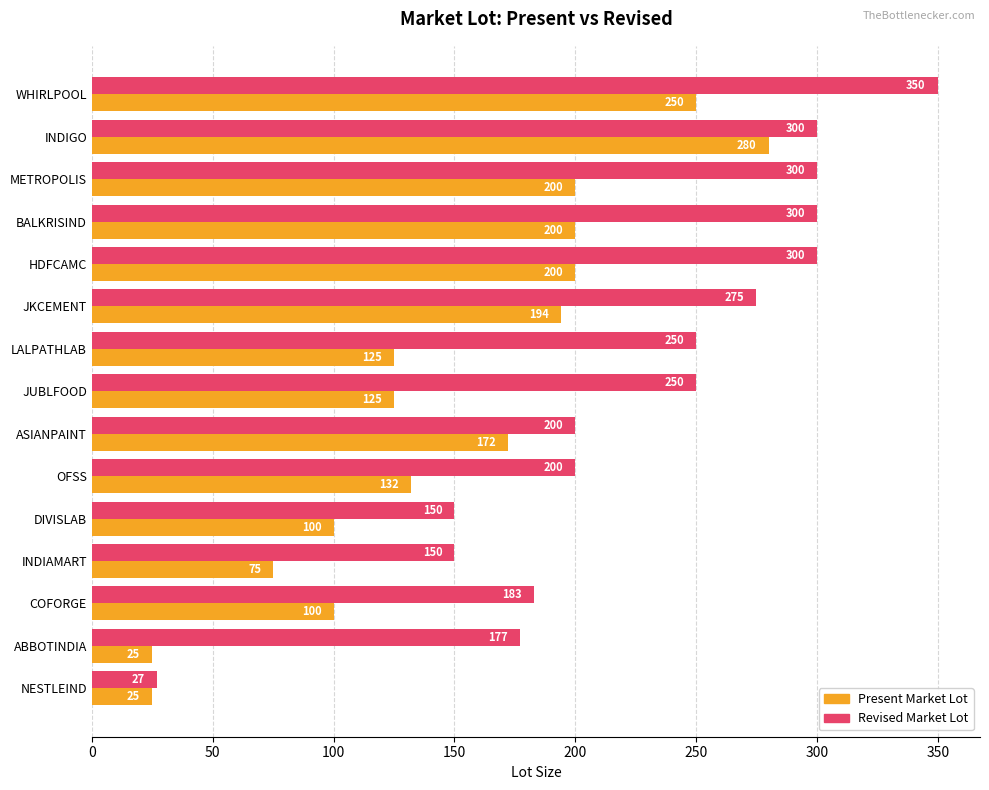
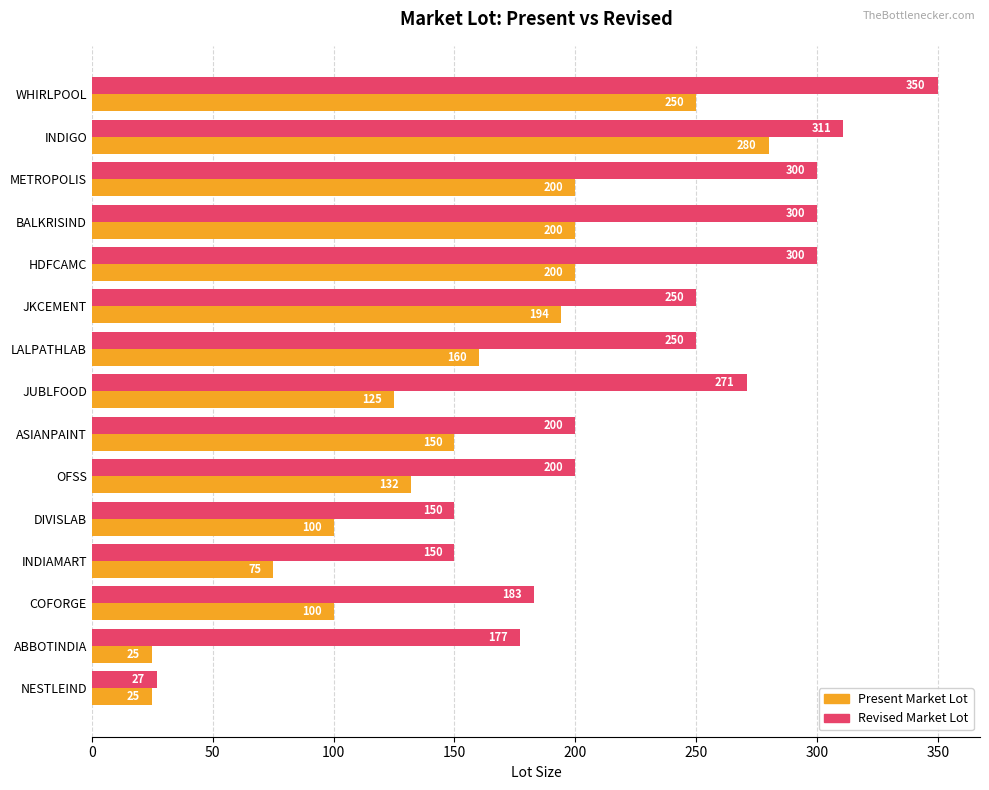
  {
    "Revised Market Lot": {
      "WHIRLPOOL": 350,
-     "INDIGO": 300,
+     "INDIGO": 311,
      "METROPOLIS": 300,
      "BALKRISIND": 300,
      "HDFCAMC": 300,
-     "JKCEMENT": 275,
+     "JKCEMENT": 250,
      "LALPATHLAB": 250,
-     "JUBLFOOD": 250,
+     "JUBLFOOD": 271,
      "ASIANPAINT": 200,
      "OFSS": 200,
      "DIVISLAB": 150,
      "INDIAMART": 150,
      "COFORGE": 183,
      "ABBOTINDIA": 177,
      "NESTLEIND": 27
    },
    "Present Market Lot": {
      "WHIRLPOOL": 250,
      "INDIGO": 280,
      "METROPOLIS": 200,
      "BALKRISIND": 200,
      "HDFCAMC": 200,
      "JKCEMENT": 194,
-     "LALPATHLAB": 125,
+     "LALPATHLAB": 160,
      "JUBLFOOD": 125,
-     "ASIANPAINT": 172,
+     "ASIANPAINT": 150,
      "OFSS": 132,
      "DIVISLAB": 100,
      "INDIAMART": 75,
      "COFORGE": 100,
      "ABBOTINDIA": 25,
      "NESTLEIND": 25
    }
  }
